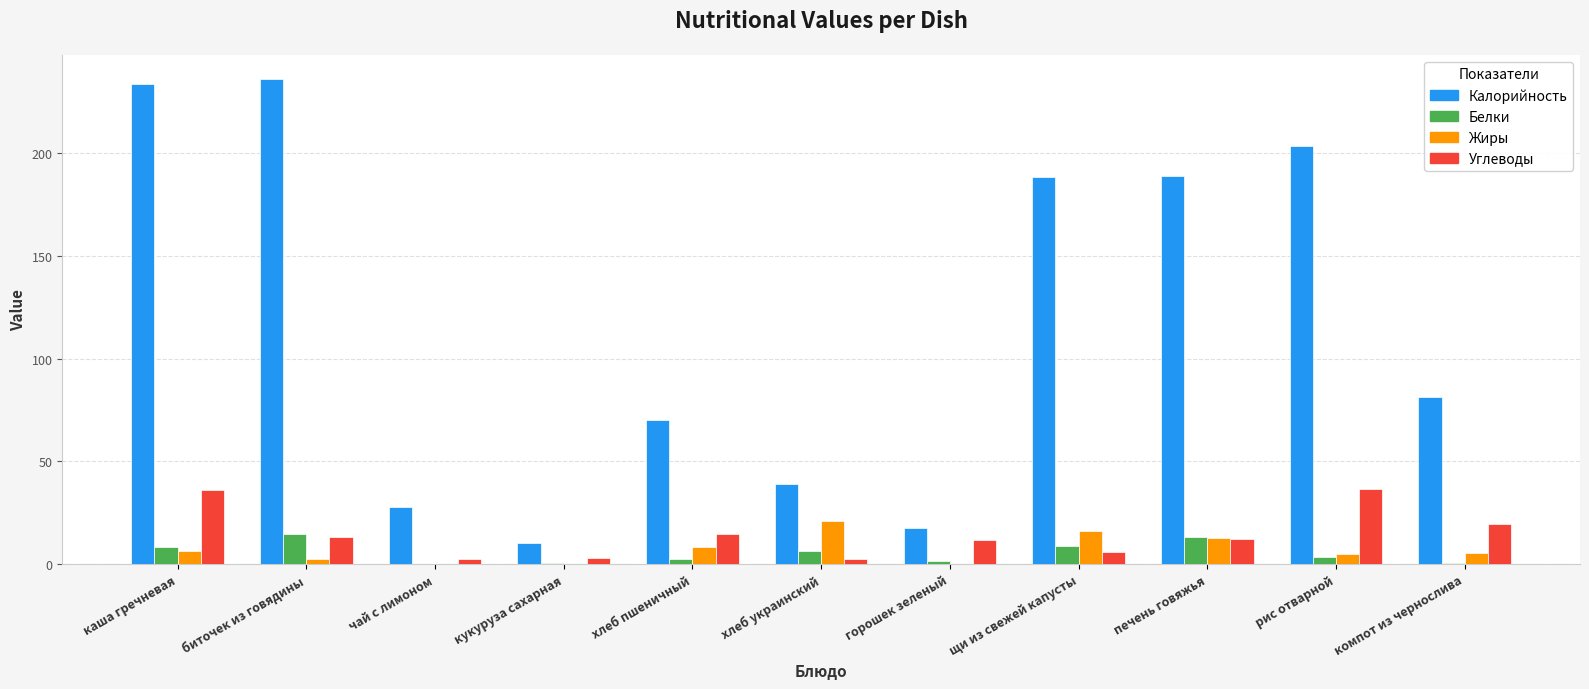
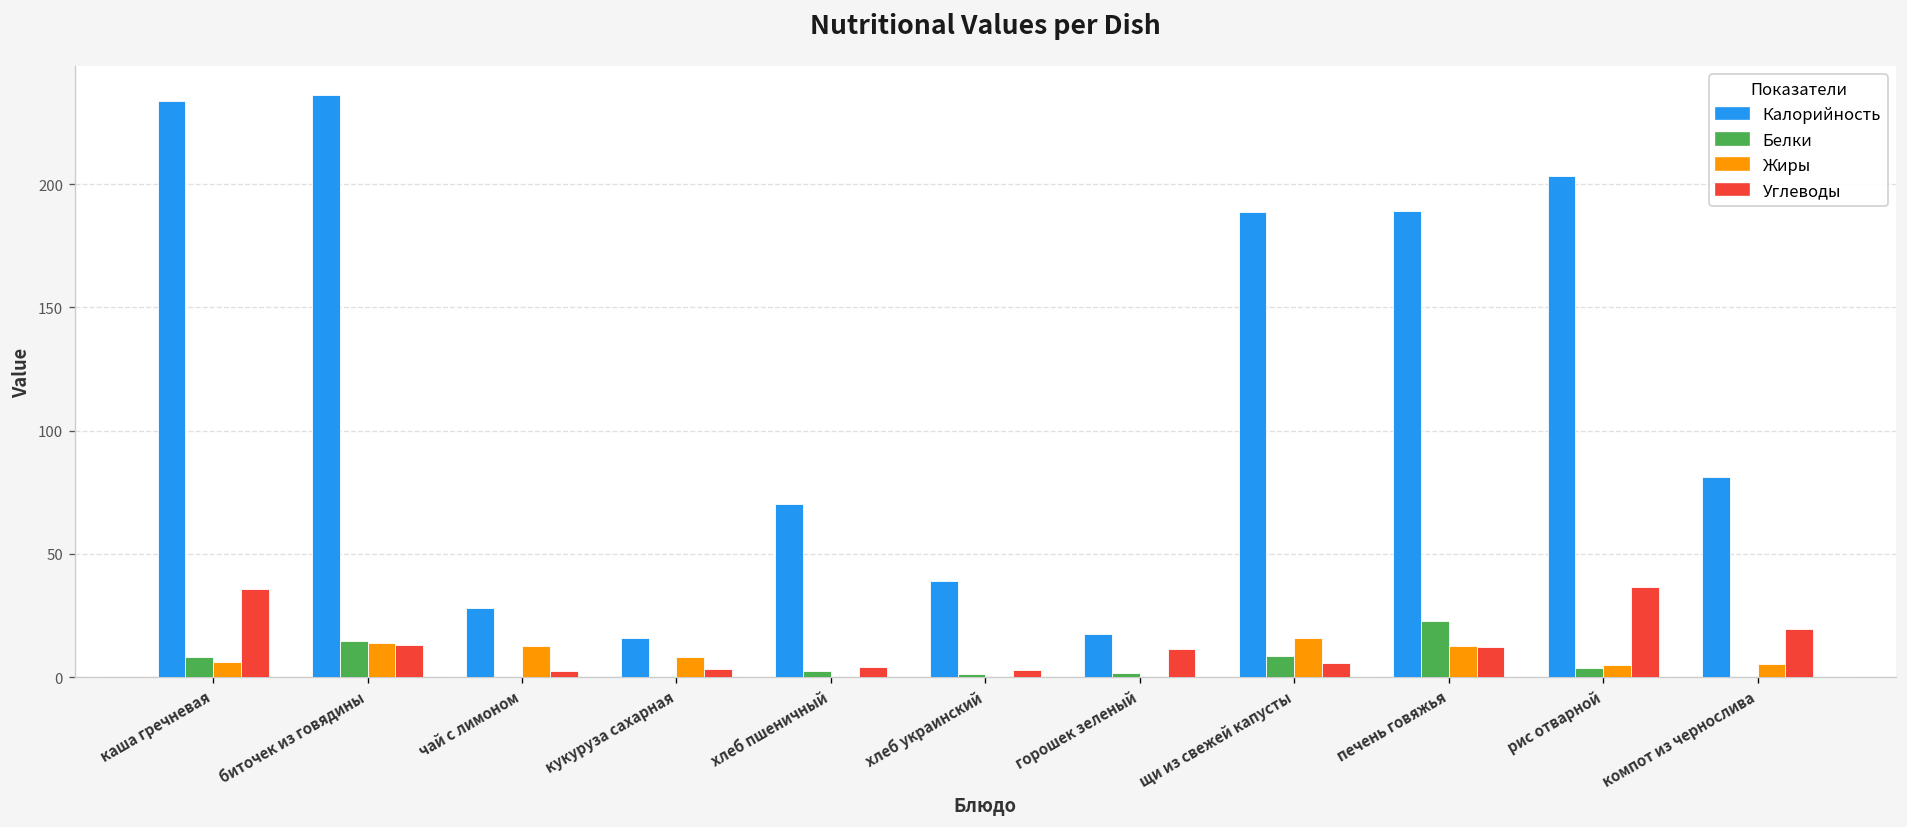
  {
    "Калорийность": {
      "каша гречневая": 234,
      "биточек из говядины": 236,
      "чай с лимоном": 28,
-     "кукуруза сахарная": 11,
+     "кукуруза сахарная": 16,
      "хлеб пшеничный": 70,
      "хлеб украинский": 39,
      "горошек зеленый": 17,
      "щи из свежей капусты": 189,
      "печень говяжья": 189,
      "рис отварной": 204,
      "компот из чернослива": 81
    },
    "Белки": {
      "каша гречневая": 8,
      "биточек из говядины": 15,
      "хлеб пшеничный": 2,
-     "хлеб украинский": 7,
+     "хлеб украинский": 1,
      "горошек зеленый": 2,
      "щи из свежей капусты": 9,
-     "печень говяжья": 13,
+     "печень говяжья": 23,
      "рис отварной": 4
    },
    "Жиры": {
      "каша гречневая": 6,
-     "биточек из говядины": 2,
-     "чай с лимоном": 0,
-     "кукуруза сахарная": 0,
-     "хлеб пшеничный": 8,
-     "хлеб украинский": 21,
+     "биточек из говядины": 14,
+     "чай с лимоном": 13,
+     "кукуруза сахарная": 8,
+     "хлеб пшеничный": 0,
+     "хлеб украинский": 0,
      "щи из свежей капусты": 16,
      "печень говяжья": 13,
      "рис отварной": 5,
      "компот из чернослива": 5
    },
    "Углеводы": {
      "каша гречневая": 36,
      "биточек из говядины": 13,
      "чай с лимоном": 2,
      "кукуруза сахарная": 3,
-     "хлеб пшеничный": 15,
+     "хлеб пшеничный": 4,
      "хлеб украинский": 3,
      "горошек зеленый": 12,
      "щи из свежей капусты": 6,
      "печень говяжья": 12,
      "рис отварной": 36,
      "компот из чернослива": 19
    }
  }
